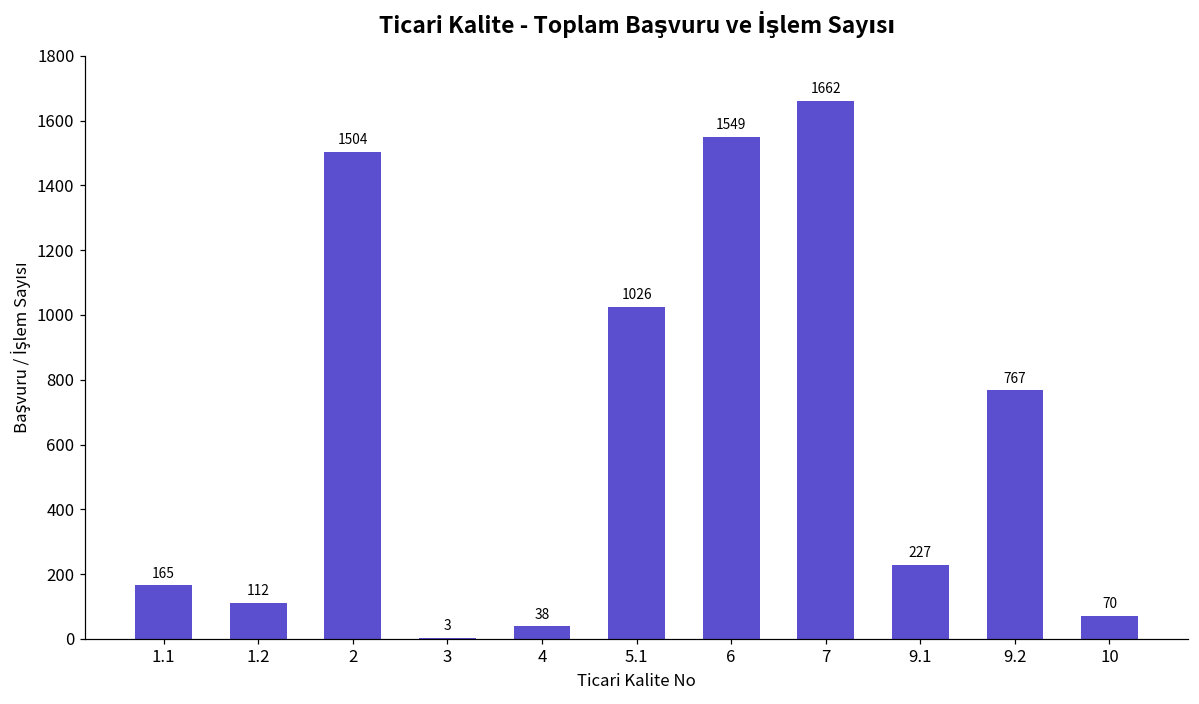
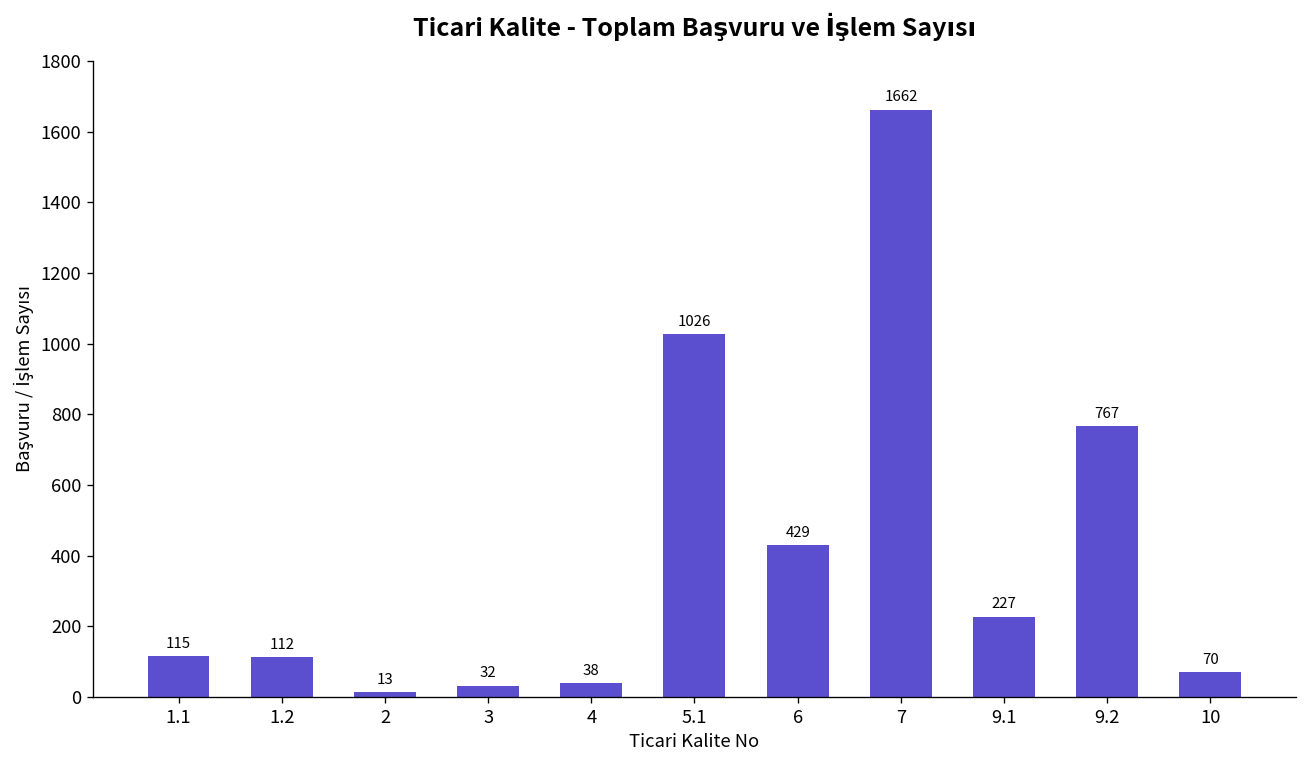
  {
-   "1.1": 165,
+   "1.1": 115,
    "1.2": 112,
-   "2": 1504,
-   "3": 3,
+   "2": 13,
+   "3": 32,
    "4": 38,
    "5.1": 1026,
-   "6": 1549,
+   "6": 429,
    "7": 1662,
    "9.1": 227,
    "9.2": 767,
    "10": 70
  }
